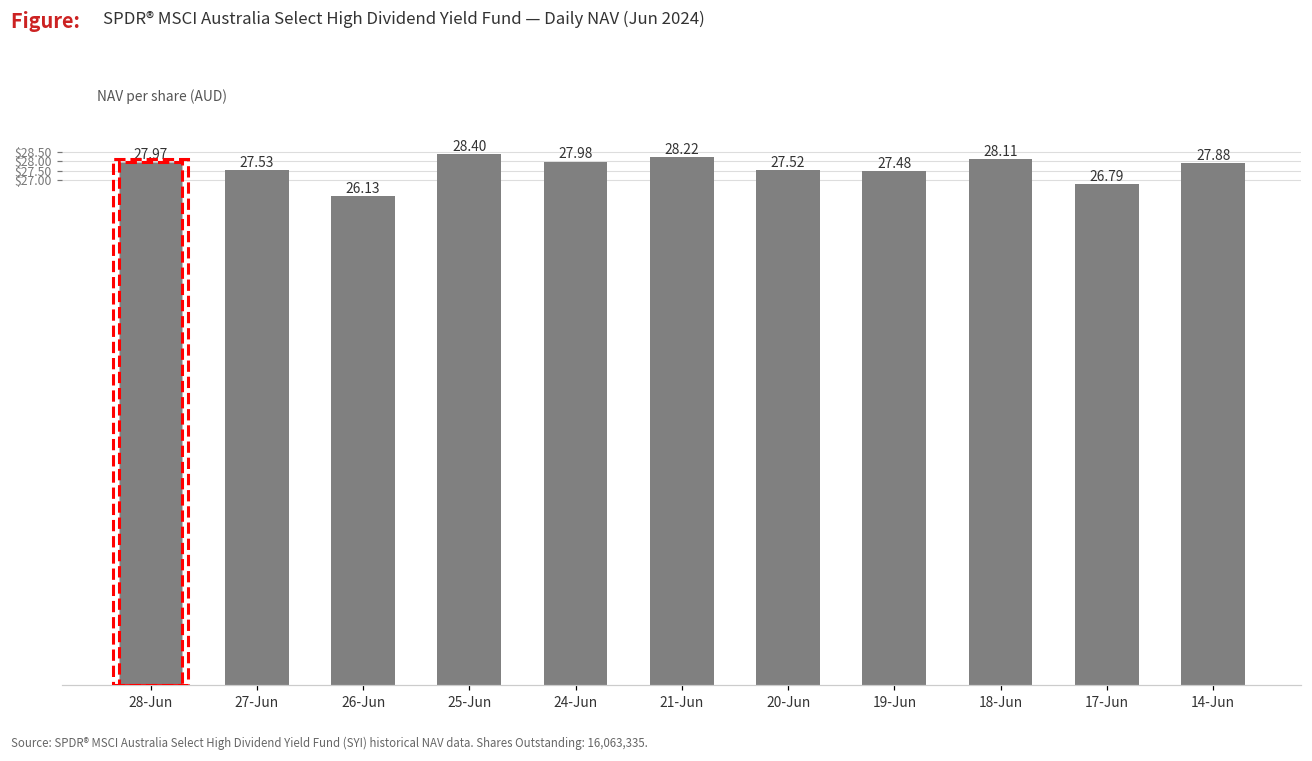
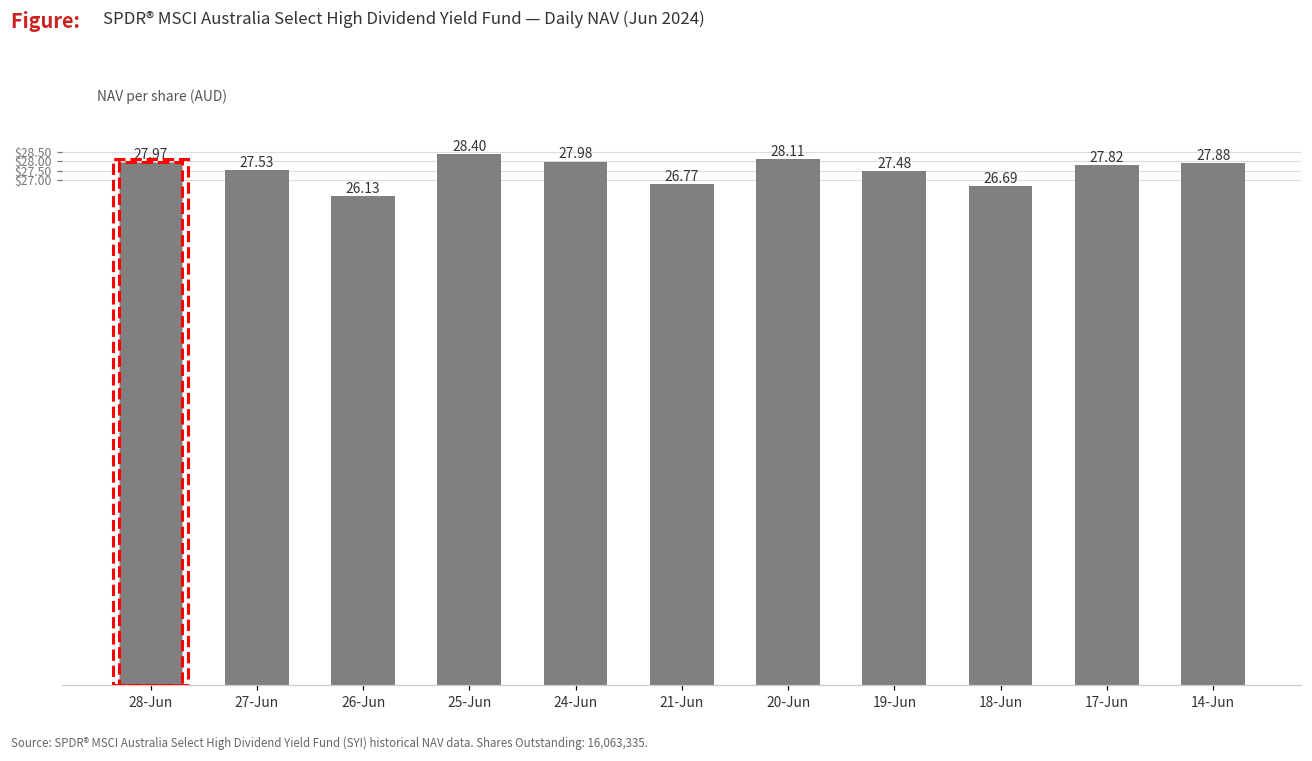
  {
    "28-Jun": 27.97,
    "27-Jun": 27.53,
    "26-Jun": 26.13,
    "25-Jun": 28.40,
    "24-Jun": 27.98,
-   "21-Jun": 28.22,
-   "20-Jun": 27.52,
+   "21-Jun": 26.77,
+   "20-Jun": 28.11,
    "19-Jun": 27.48,
-   "18-Jun": 28.11,
-   "17-Jun": 26.79,
+   "18-Jun": 26.69,
+   "17-Jun": 27.82,
    "14-Jun": 27.88
  }
